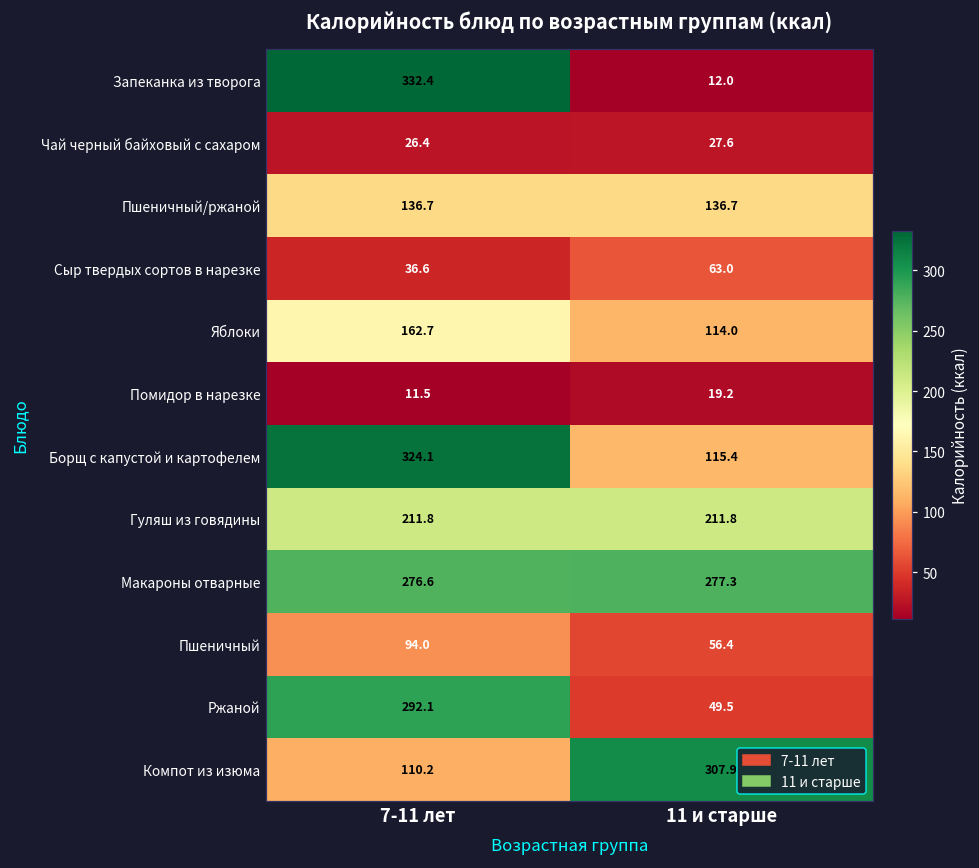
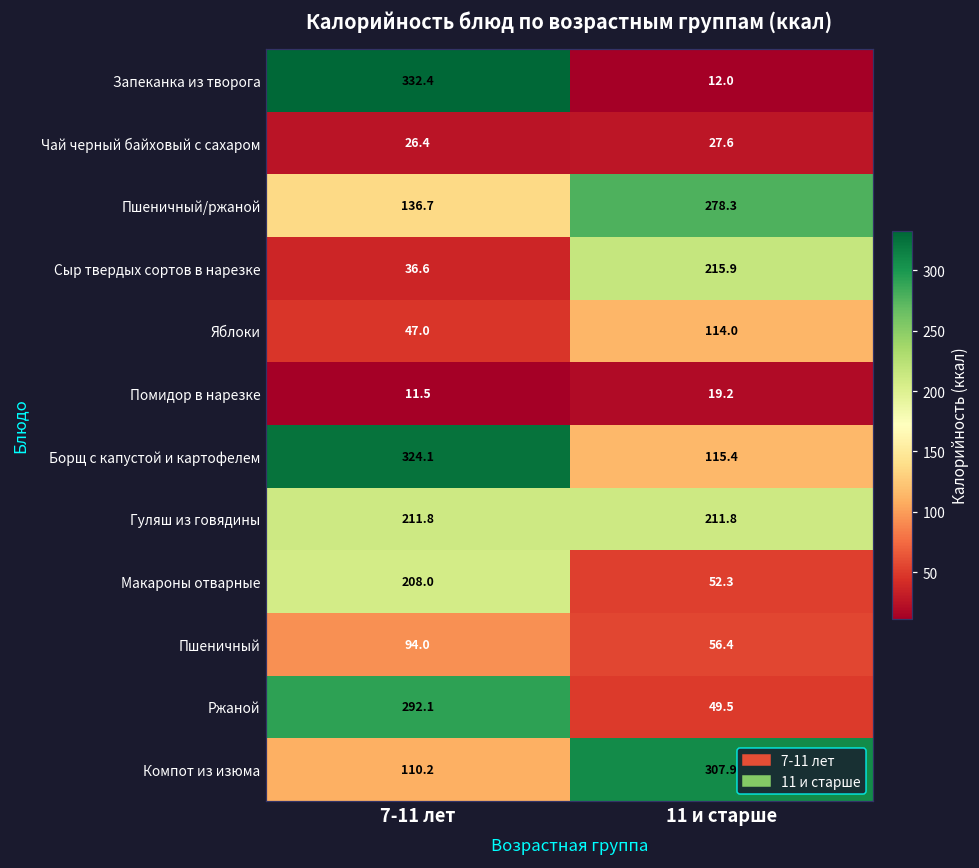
  {
    "Запеканка из творога": {
      "7-11 лет": 332.4,
      "11 и старше": 12.0
    },
    "Чай черный байховый с сахаром": {
      "7-11 лет": 26.4,
      "11 и старше": 27.6
    },
    "Пшеничный/ржаной": {
      "7-11 лет": 136.7,
-     "11 и старше": 136.7
+     "11 и старше": 278.3
    },
    "Сыр твердых сортов в нарезке": {
      "7-11 лет": 36.6,
-     "11 и старше": 63.0
+     "11 и старше": 215.9
    },
    "Яблоки": {
-     "7-11 лет": 162.7,
+     "7-11 лет": 47.0,
      "11 и старше": 114.0
    },
    "Помидор в нарезке": {
      "7-11 лет": 11.5,
      "11 и старше": 19.2
    },
    "Борщ с капустой и картофелем": {
      "7-11 лет": 324.1,
      "11 и старше": 115.4
    },
    "Гуляш из говядины": {
      "7-11 лет": 211.8,
      "11 и старше": 211.8
    },
    "Макароны отварные": {
-     "7-11 лет": 276.6,
-     "11 и старше": 277.3
+     "7-11 лет": 208.0,
+     "11 и старше": 52.3
    },
    "Пшеничный": {
      "7-11 лет": 94.0,
      "11 и старше": 56.4
    },
    "Ржаной": {
      "7-11 лет": 292.1,
      "11 и старше": 49.5
    },
    "Компот из изюма": {
      "7-11 лет": 110.2
    }
  }
